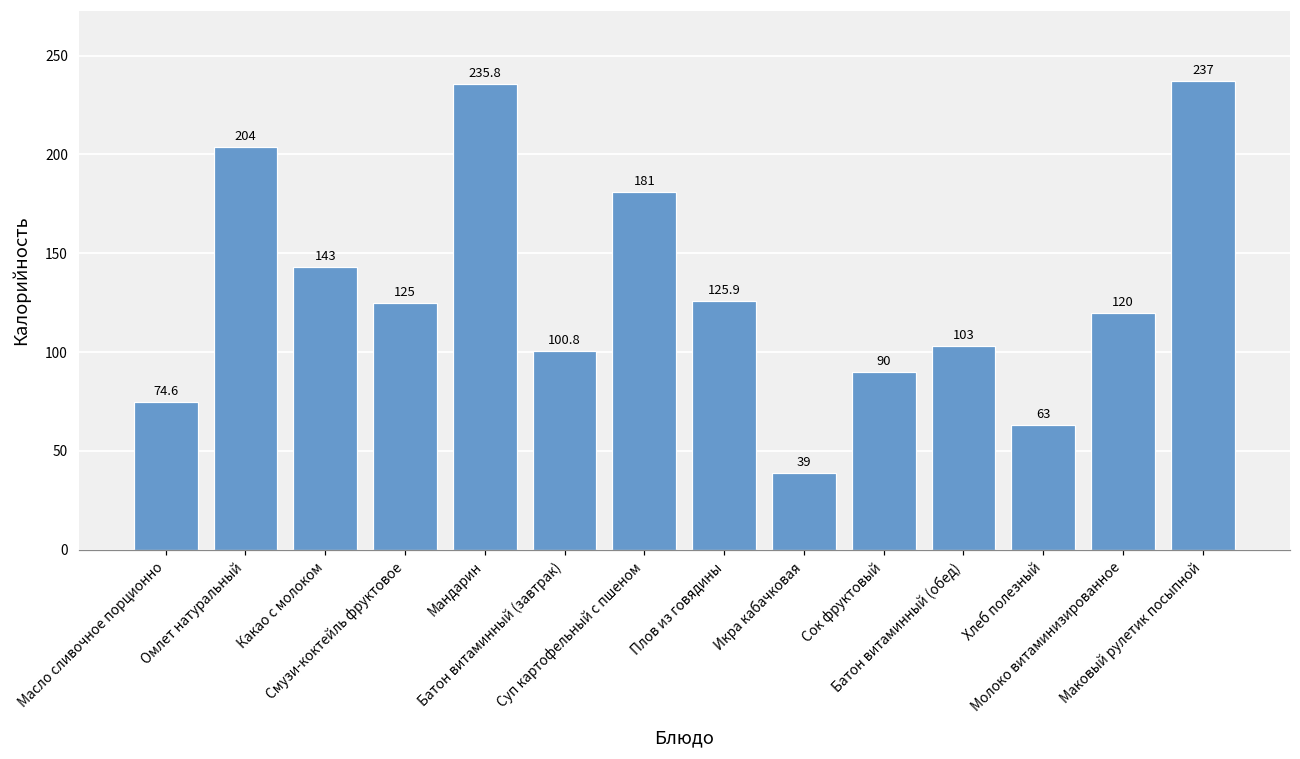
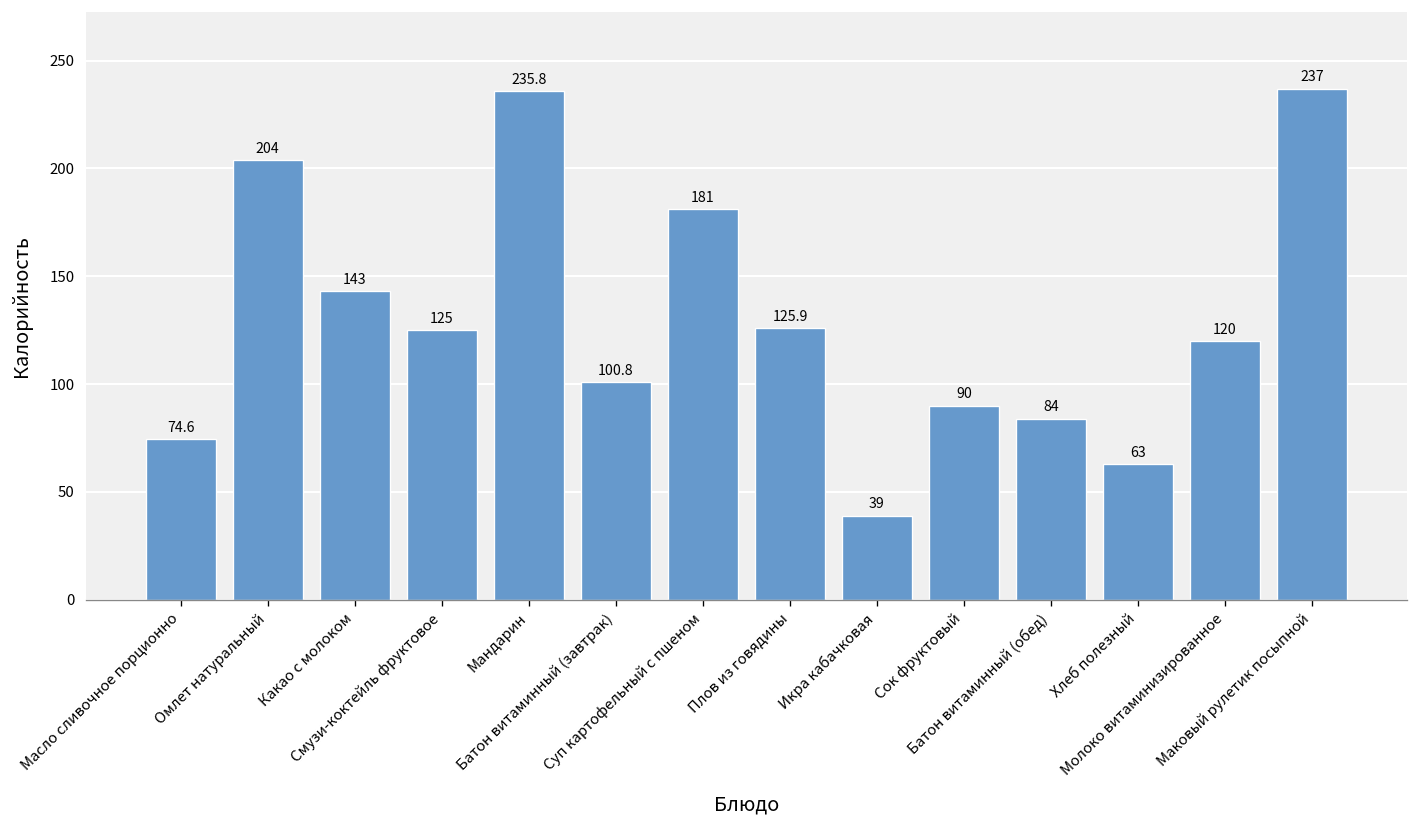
  {
    "Масло сливочное порционно": 74.6,
    "Омлет натуральный": 204,
    "Какао с молоком": 143,
    "Смузи-коктейль фруктовое": 125,
    "Мандарин": 235.8,
    "Батон витаминный (завтрак)": 100.8,
    "Суп картофельный с пшеном": 181,
    "Плов из говядины": 125.9,
    "Икра кабачковая": 39,
    "Сок фруктовый": 90,
-   "Батон витаминный (обед)": 103,
+   "Батон витаминный (обед)": 84,
    "Хлеб полезный": 63,
    "Молоко витаминизированное": 120,
    "Маковый рулетик посыпной": 237
  }
